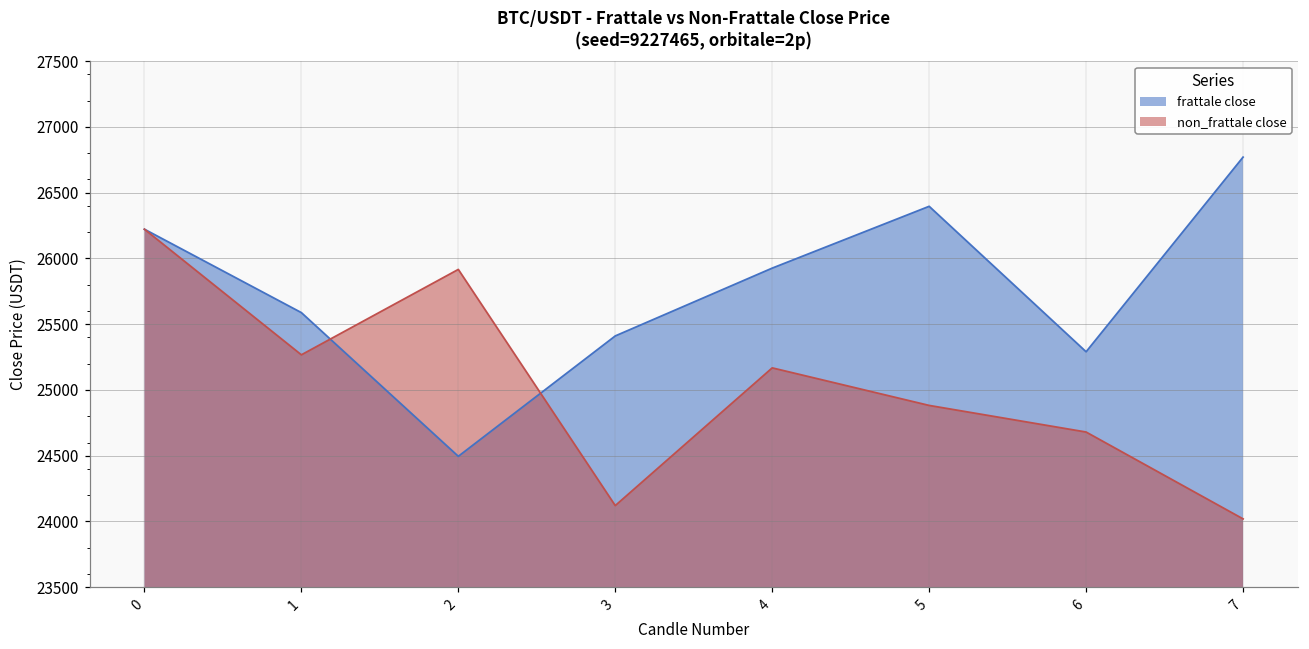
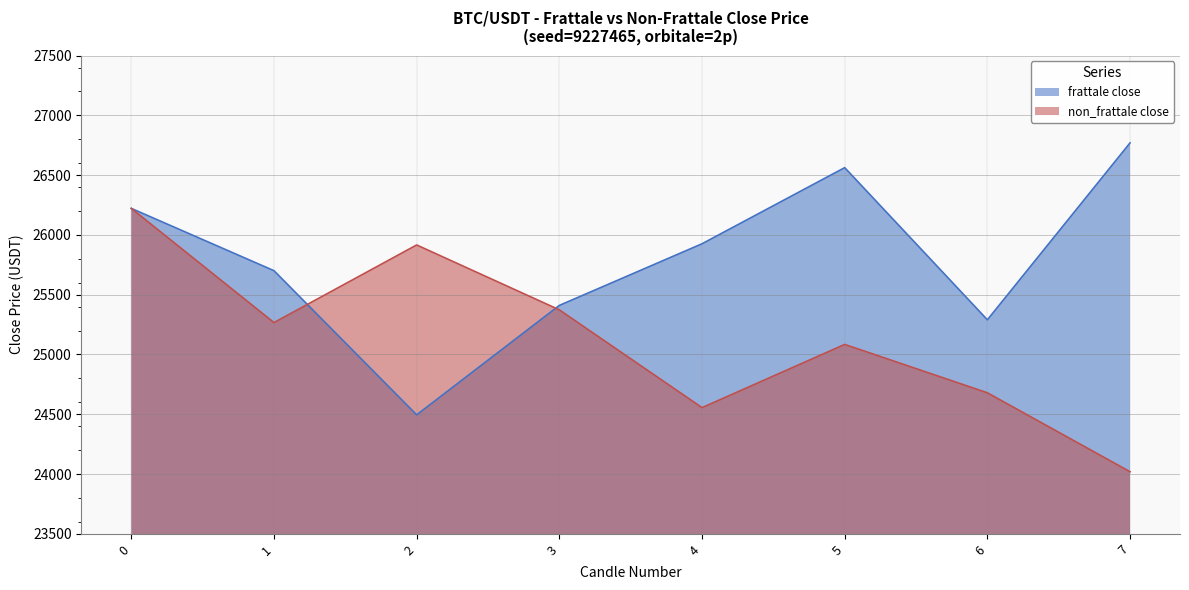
  {
    "frattale close": {
-     "1": 25590,
+     "1": 25700,
      "2": 24490,
      "3": 25410,
      "4": 25930,
-     "5": 26400,
+     "5": 26560,
      "6": 25290,
      "7": 26770
    },
    "non_frattale close": {
      "1": 25270,
      "2": 25920,
-     "3": 24120,
-     "4": 25170,
-     "5": 24880,
+     "3": 25370,
+     "4": 24560,
+     "5": 25080,
      "6": 24680,
      "7": 24020
    }
  }
